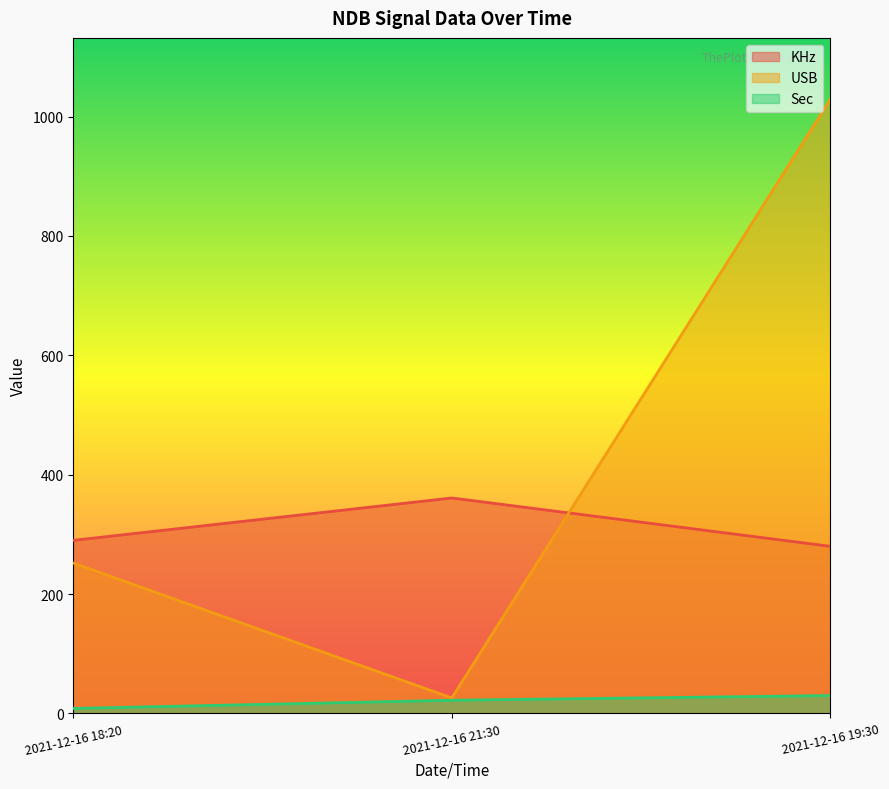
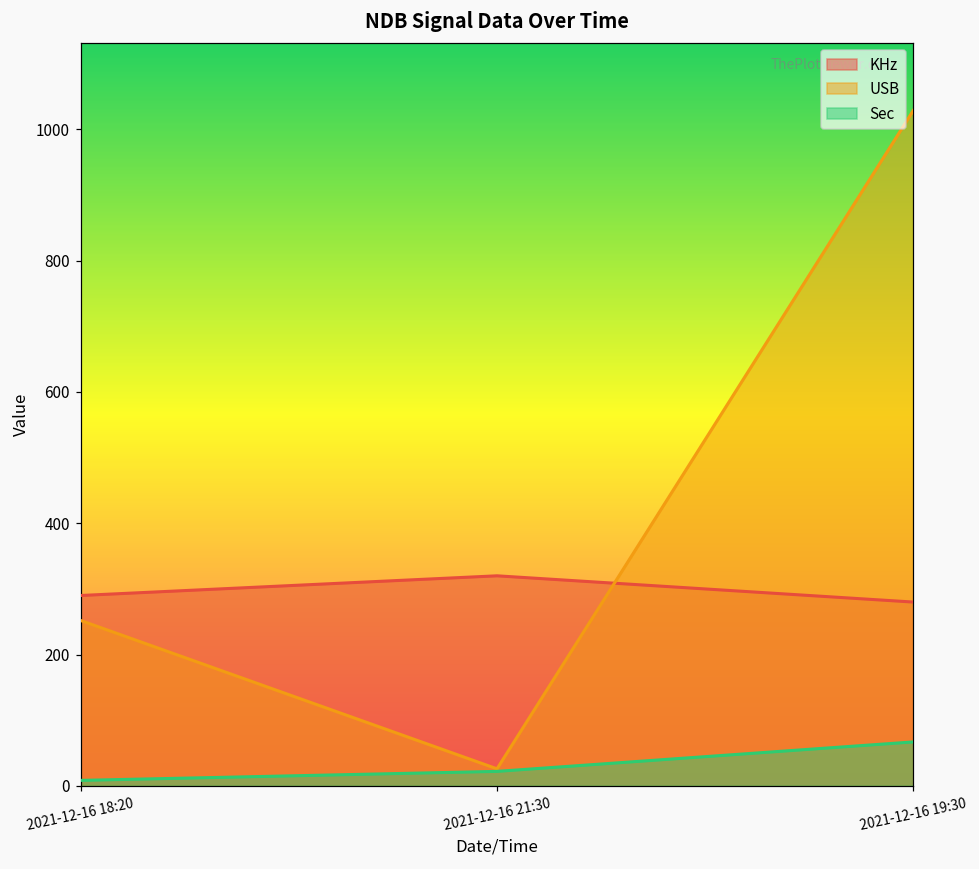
  {
    "KHz": {
      "2021-12-16 18:20": 290,
-     "2021-12-16 21:30": 360,
+     "2021-12-16 21:30": 320,
      "2021-12-16 19:30": 280
    },
    "USB": {
      "2021-12-16 18:20": 250,
      "2021-12-16 19:30": 1030
    },
    "Sec": {
      "2021-12-16 18:20": 10,
-     "2021-12-16 19:30": 30
+     "2021-12-16 19:30": 70
    }
  }
